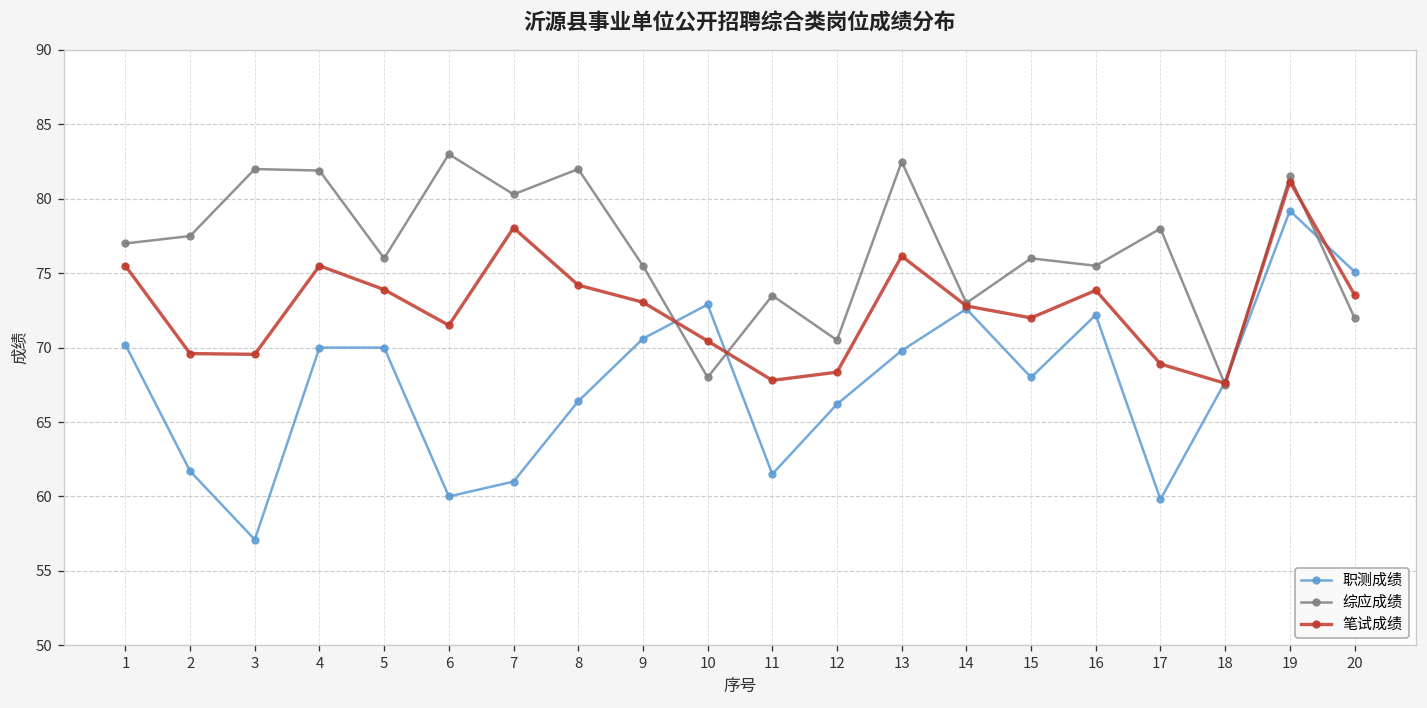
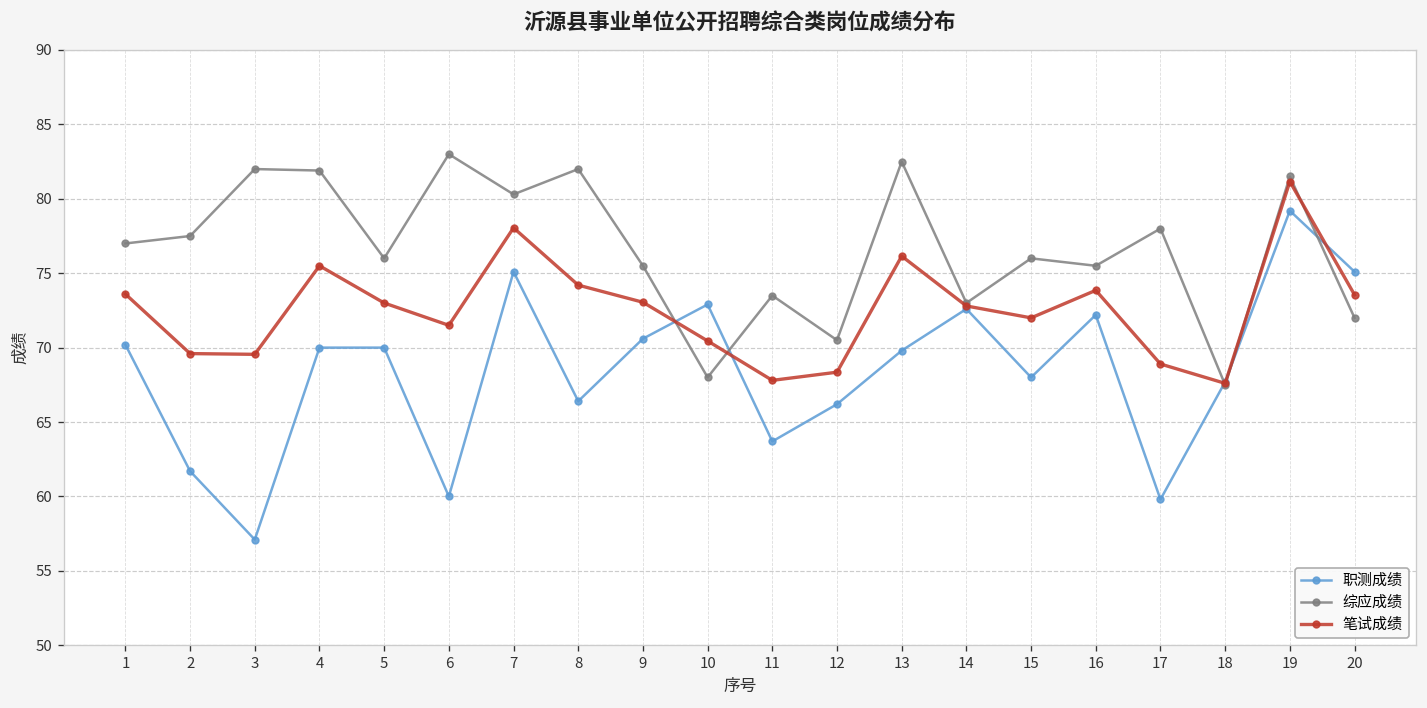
  {
    "职测成绩": {
      "1": 70.2,
      "2": 61.7,
      "3": 57.1,
      "4": 70.0,
      "5": 70.0,
      "6": 60.0,
-     "7": 61.0,
+     "7": 75.1,
      "8": 66.4,
      "9": 70.6,
      "10": 72.9,
-     "11": 61.5,
+     "11": 63.7,
      "12": 66.2,
      "13": 69.8,
      "15": 68.0,
      "16": 72.2,
      "17": 59.8,
      "19": 79.2,
      "20": 75.1
    },
    "综应成绩": {
      "1": 77.0,
      "2": 77.5,
      "3": 82.0,
      "4": 81.9,
      "5": 76.0,
      "6": 83.0,
      "7": 80.3,
      "8": 82.0,
      "9": 75.5,
      "10": 68.0,
      "11": 73.5,
      "12": 70.5,
      "13": 82.5,
      "15": 76.0,
      "16": 75.5,
      "17": 78.0,
      "19": 81.5,
      "20": 72.0
    },
    "笔试成绩": {
-     "1": 75.5,
+     "1": 73.6,
      "2": 69.6,
      "3": 69.6,
      "4": 75.5,
-     "5": 73.9,
+     "5": 73.0,
      "6": 71.5,
      "7": 78.1,
      "8": 74.2,
      "9": 73.1,
      "10": 70.5,
      "11": 67.8,
      "12": 68.4,
      "13": 76.2,
      "15": 72.0,
      "16": 73.9,
      "17": 68.9,
      "19": 81.2,
      "20": 73.6
    }
  }
